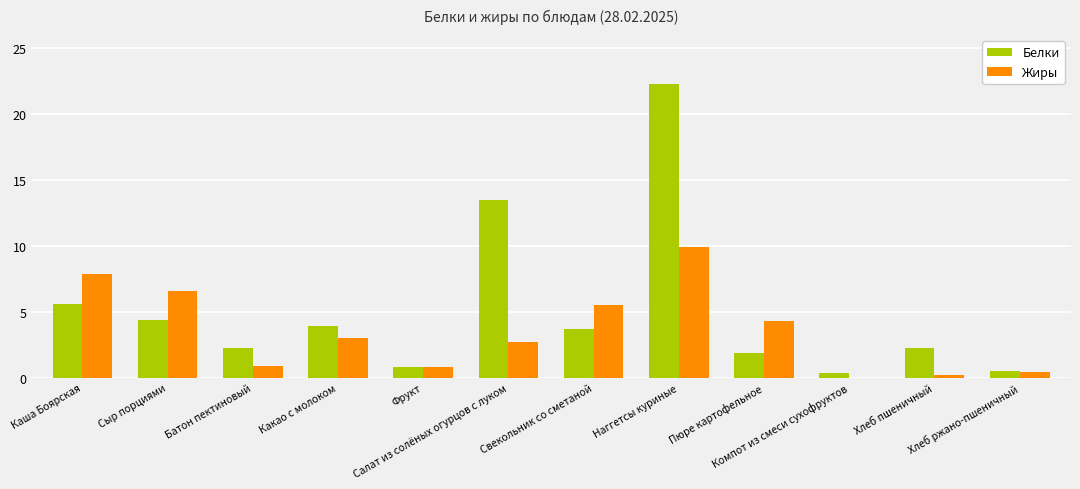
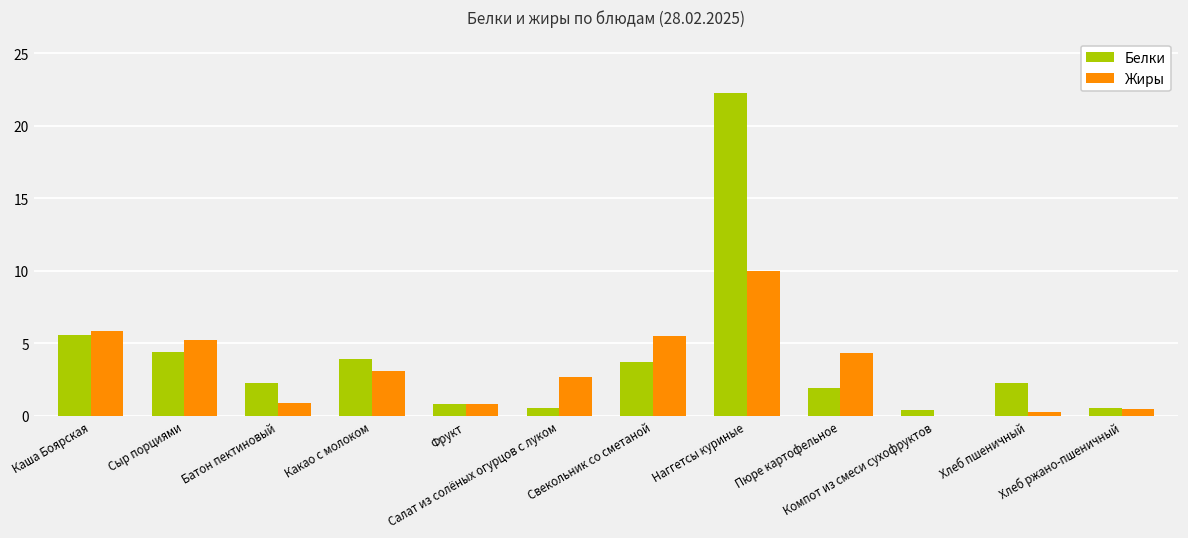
  {
    "Белки": {
      "Каша Боярская": 5.6,
      "Сыр порциями": 4.4,
      "Батон пектиновый": 2.3,
      "Какао с молоком": 3.9,
      "Фрукт": 0.8,
-     "Салат из солёных огурцов с луком": 13.5,
+     "Салат из солёных огурцов с луком": 0.6,
      "Свекольник со сметаной": 3.7,
      "Наггетсы куриные": 22.3,
      "Пюре картофельное": 1.9,
      "Компот из смеси сухофруктов": 0.4,
      "Хлеб пшеничный": 2.3,
      "Хлеб ржано-пшеничный": 0.6
    },
    "Жиры": {
-     "Каша Боярская": 7.9,
-     "Сыр порциями": 6.6,
+     "Каша Боярская": 5.8,
+     "Сыр порциями": 5.2,
      "Батон пектиновый": 0.9,
      "Какао с молоком": 3.1,
      "Фрукт": 0.8,
      "Салат из солёных огурцов с луком": 2.7,
      "Свекольник со сметаной": 5.5,
      "Наггетсы куриные": 10.0,
      "Пюре картофельное": 4.3,
      "Компот из смеси сухофруктов": 0.0,
      "Хлеб пшеничный": 0.2,
      "Хлеб ржано-пшеничный": 0.4
    }
  }
